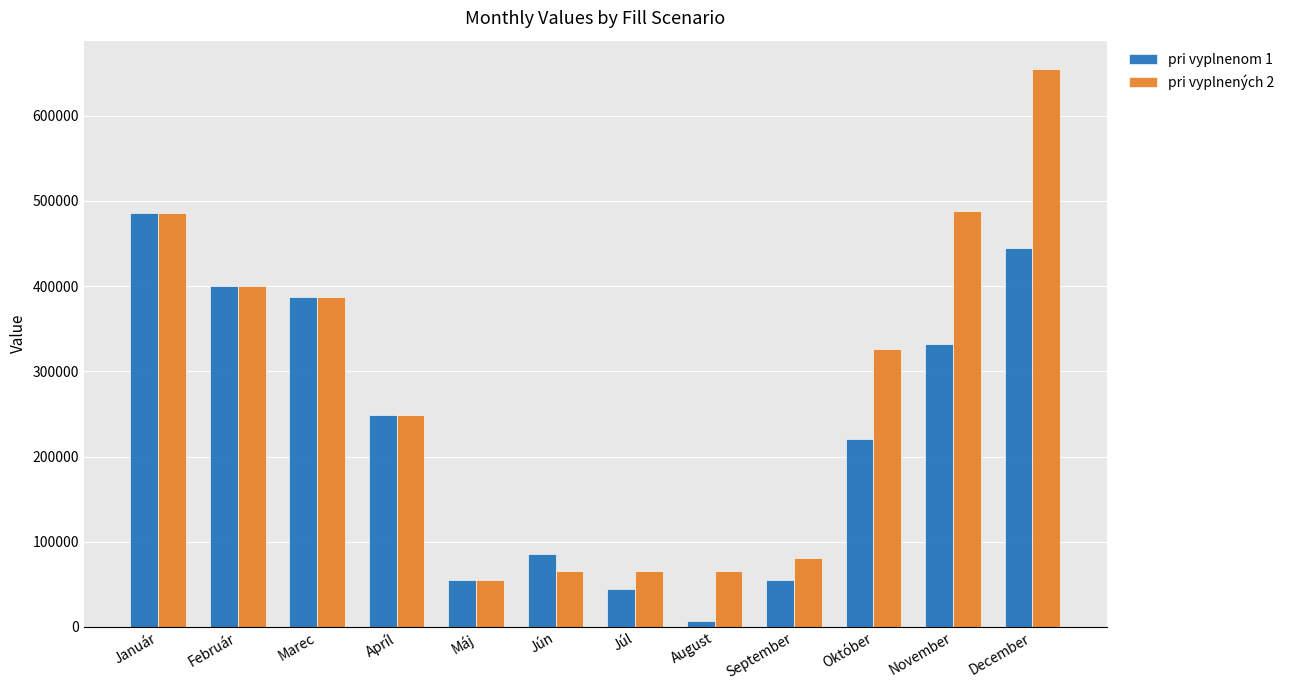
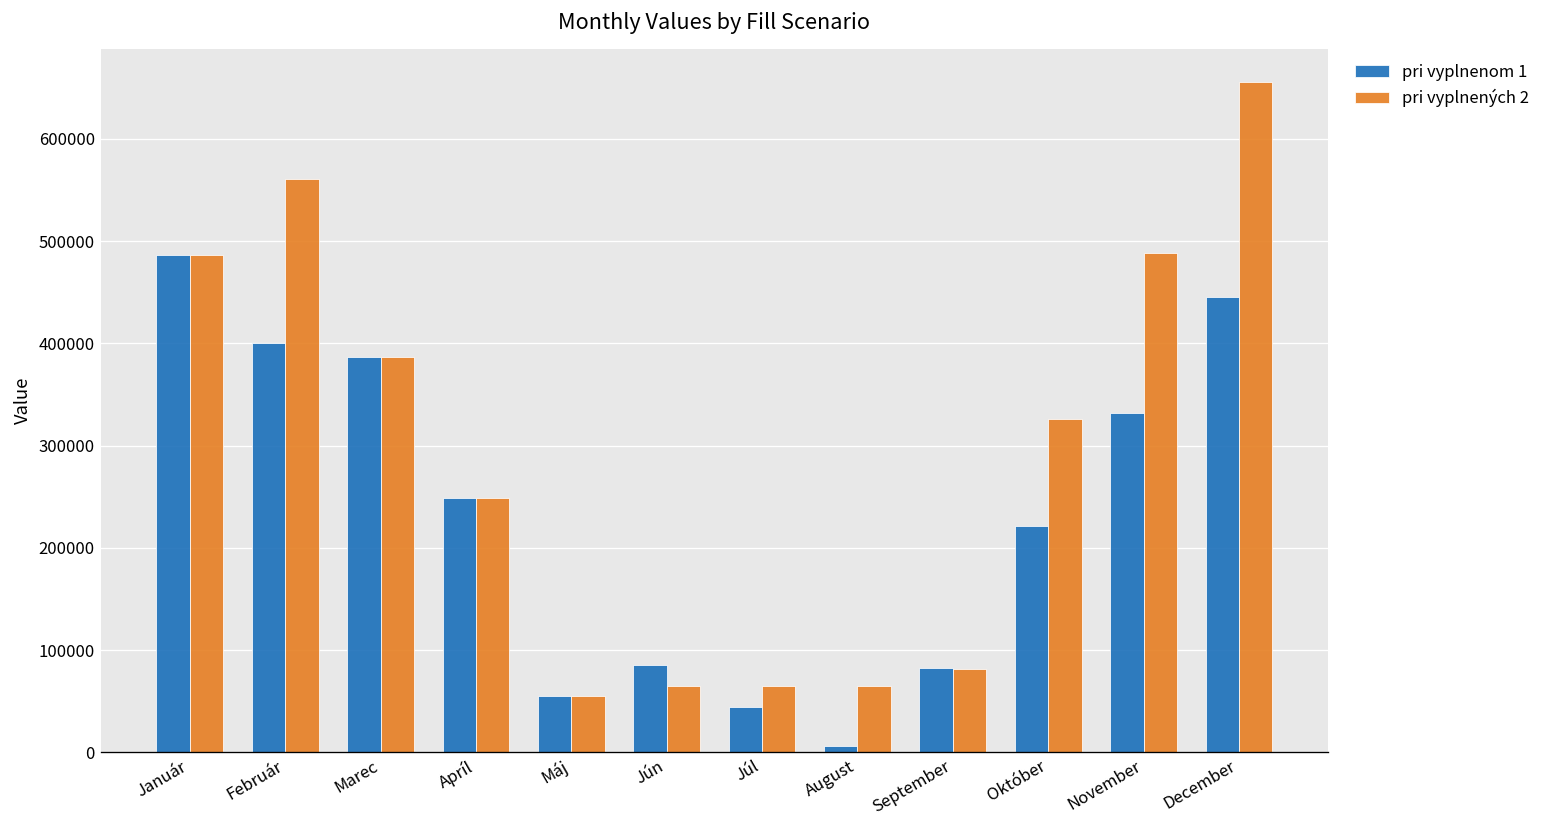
  {
    "pri vyplnenom 1": {
      "Január": 490000,
      "Február": 400000,
      "Marec": 390000,
      "Apríl": 250000,
      "Máj": 60000,
      "Jún": 90000,
      "Júl": 40000,
      "August": 10000,
-     "September": 60000,
+     "September": 80000,
      "Október": 220000,
      "November": 330000,
      "December": 440000
    },
    "pri vyplnených 2": {
      "Január": 490000,
-     "Február": 400000,
+     "Február": 560000,
      "Marec": 390000,
      "Apríl": 250000,
      "Máj": 60000,
      "Jún": 70000,
      "Júl": 70000,
      "August": 70000,
      "September": 80000,
      "Október": 330000,
      "November": 490000,
      "December": 660000
    }
  }
